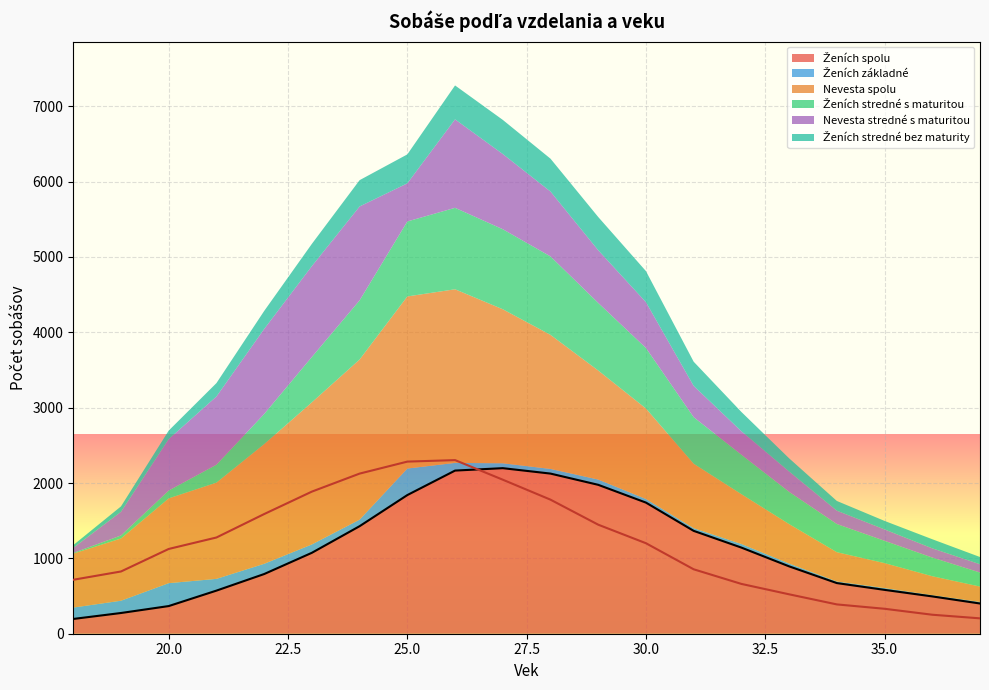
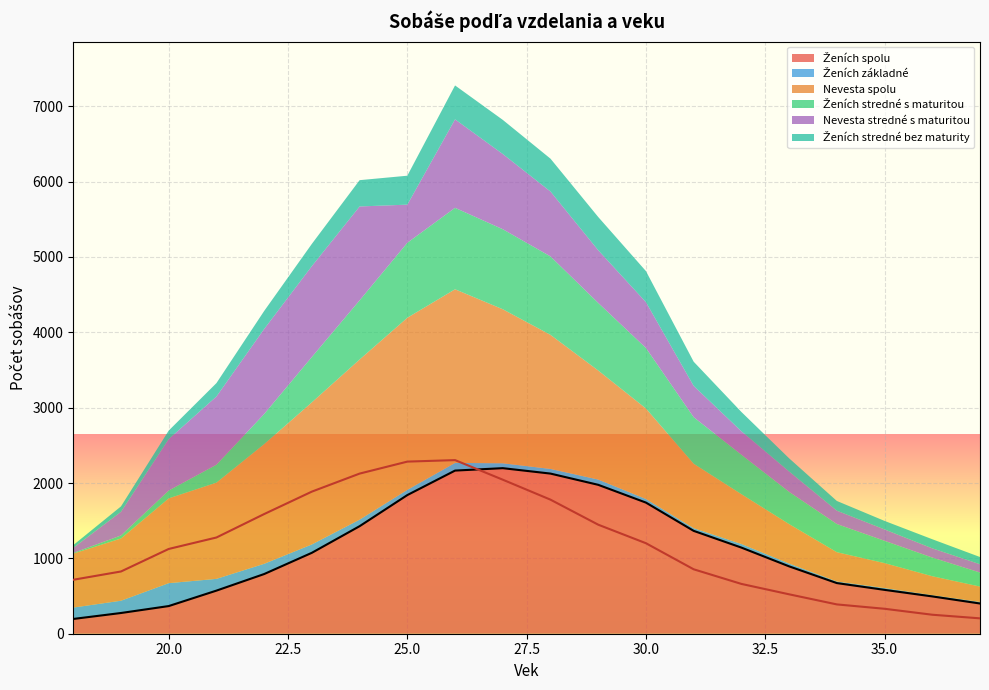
  {
    "Ženích základné": {
      "20.0": 300,
-     "25.0": 400,
+     "25.0": 100,
      "30.0": 0
    },
    "Nevesta stredné s maturitou": {
      "20.0": 700,
      "25.0": 500,
      "30.0": 600,
      "35.0": 200
    }
  }
